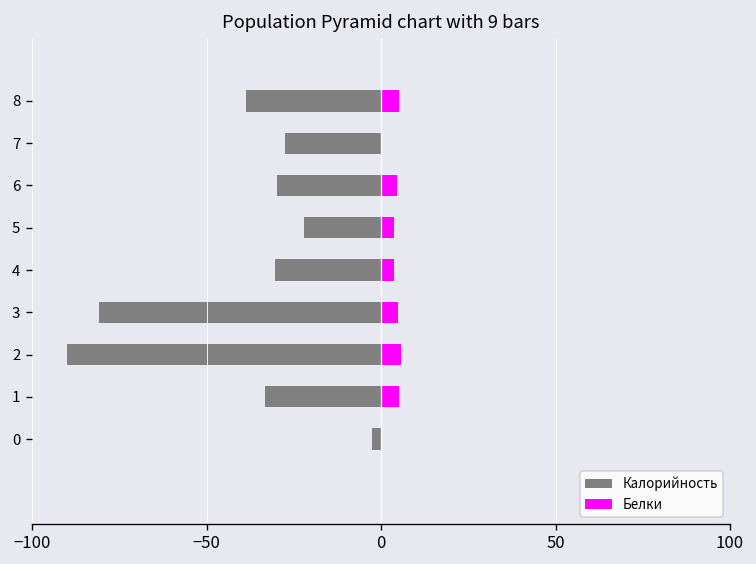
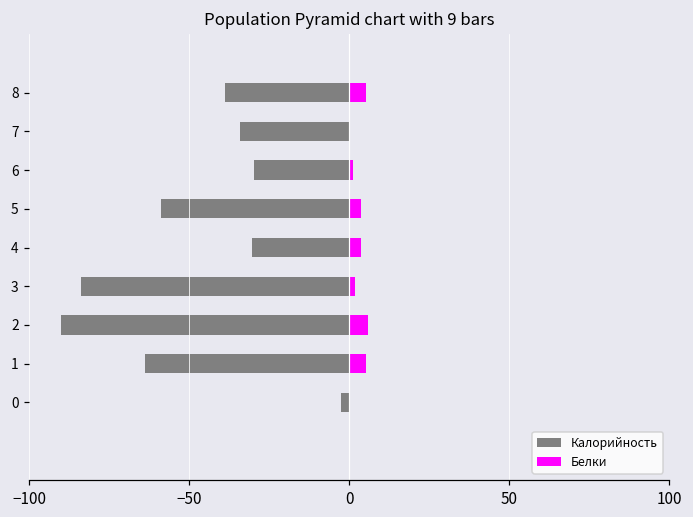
  {
    "Калорийность": {
      "8": -39,
-     "7": -27,
+     "7": -34,
      "6": -30,
-     "5": -22,
+     "5": -59,
      "4": -30,
-     "3": -81,
+     "3": -84,
      "2": -90,
-     "1": -33,
+     "1": -64,
      "0": -3
    },
    "Белки": {
      "8": 5,
-     "6": 4,
+     "6": 1,
      "5": 4,
      "4": 4,
-     "3": 5,
+     "3": 2,
      "2": 6,
      "1": 5
    }
  }
